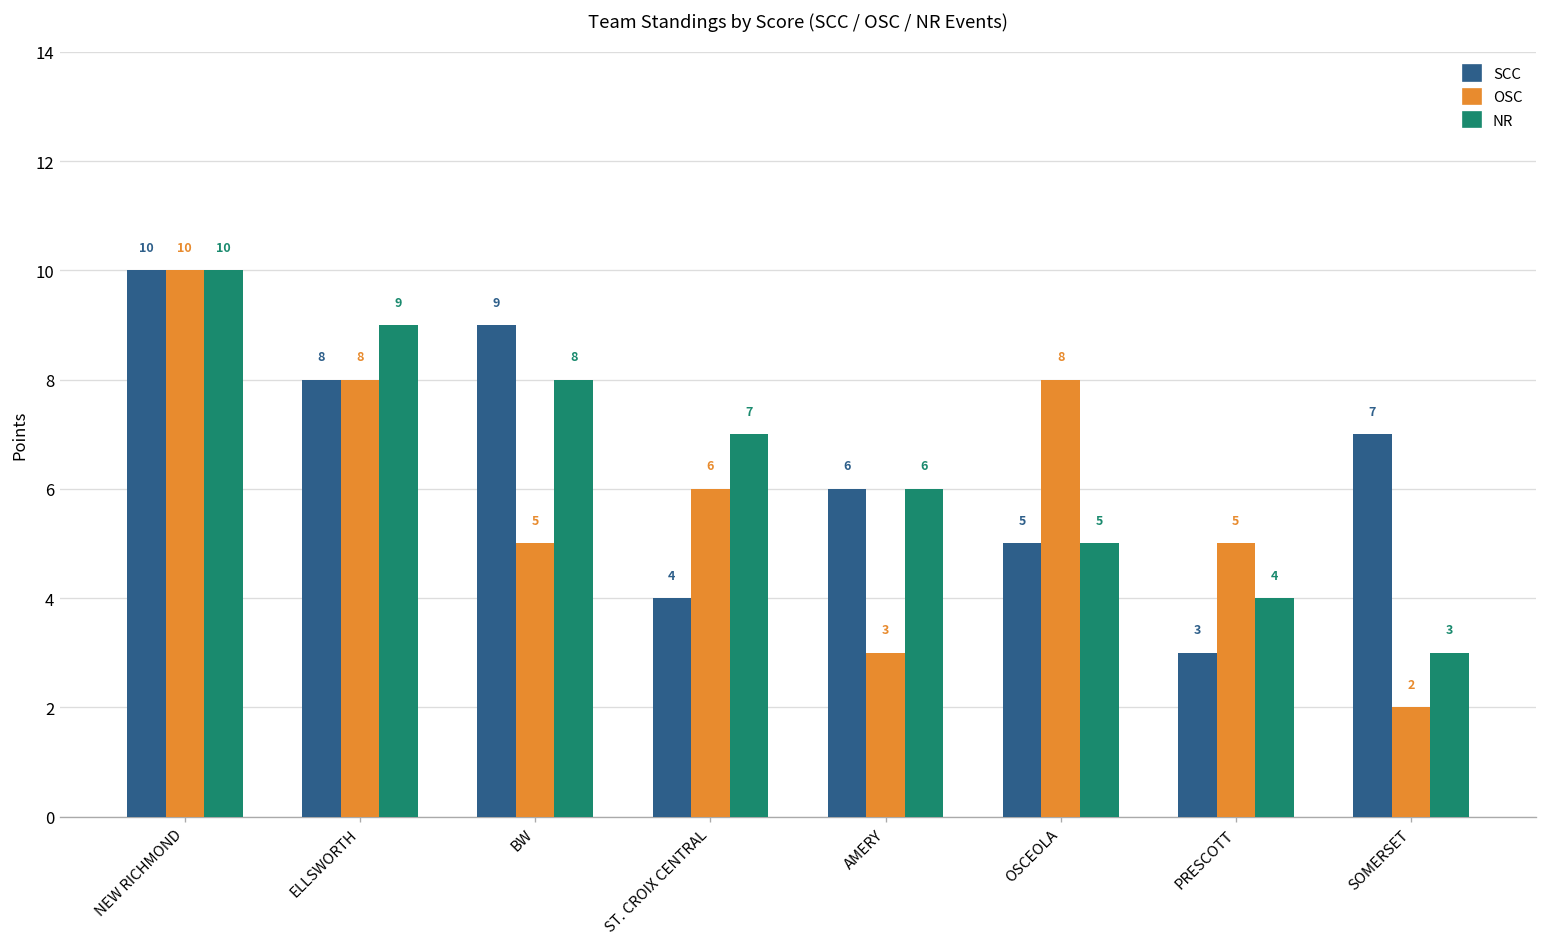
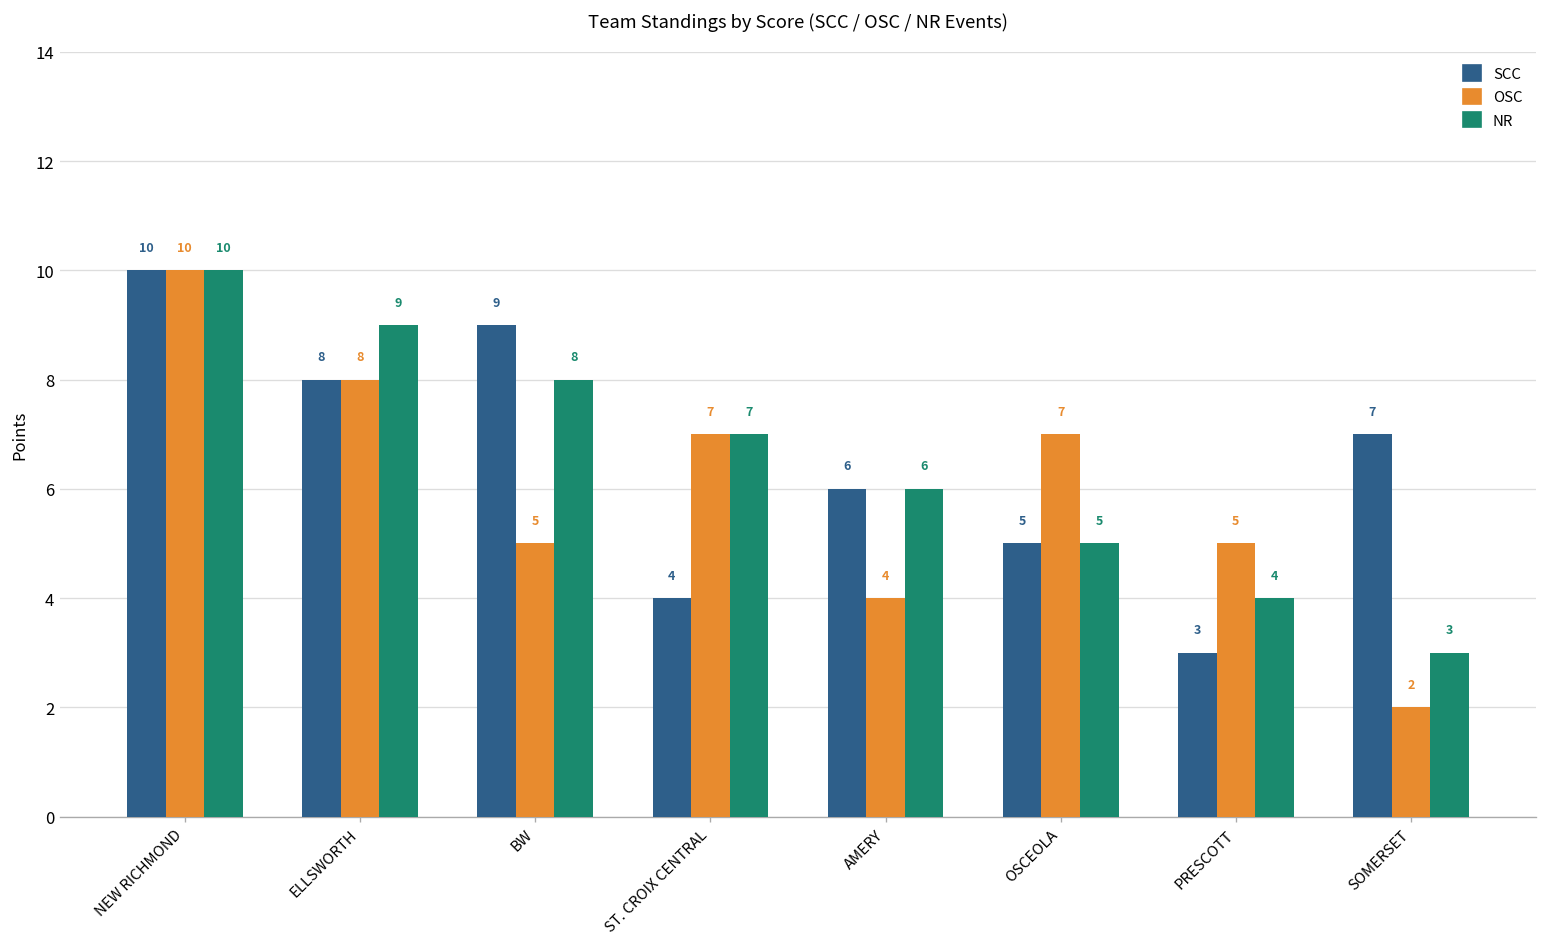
  {
    "OSC": {
      "NEW RICHMOND": 10,
      "ELLSWORTH": 8,
      "BW": 5,
-     "ST. CROIX CENTRAL": 6,
-     "AMERY": 3,
-     "OSCEOLA": 8,
+     "ST. CROIX CENTRAL": 7,
+     "AMERY": 4,
+     "OSCEOLA": 7,
      "PRESCOTT": 5,
      "SOMERSET": 2
    }
  }
